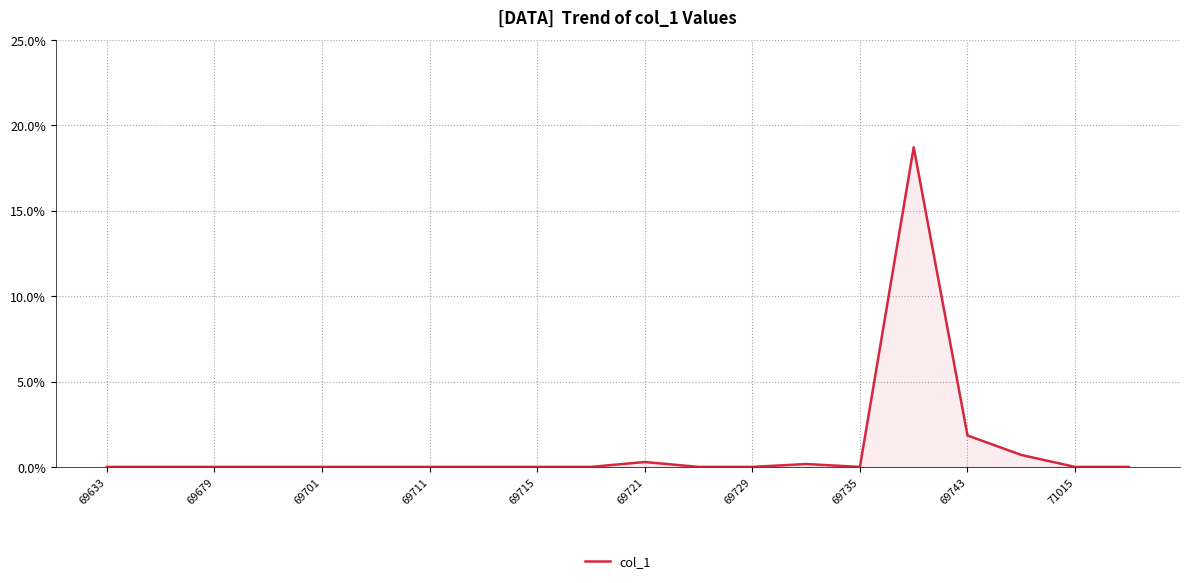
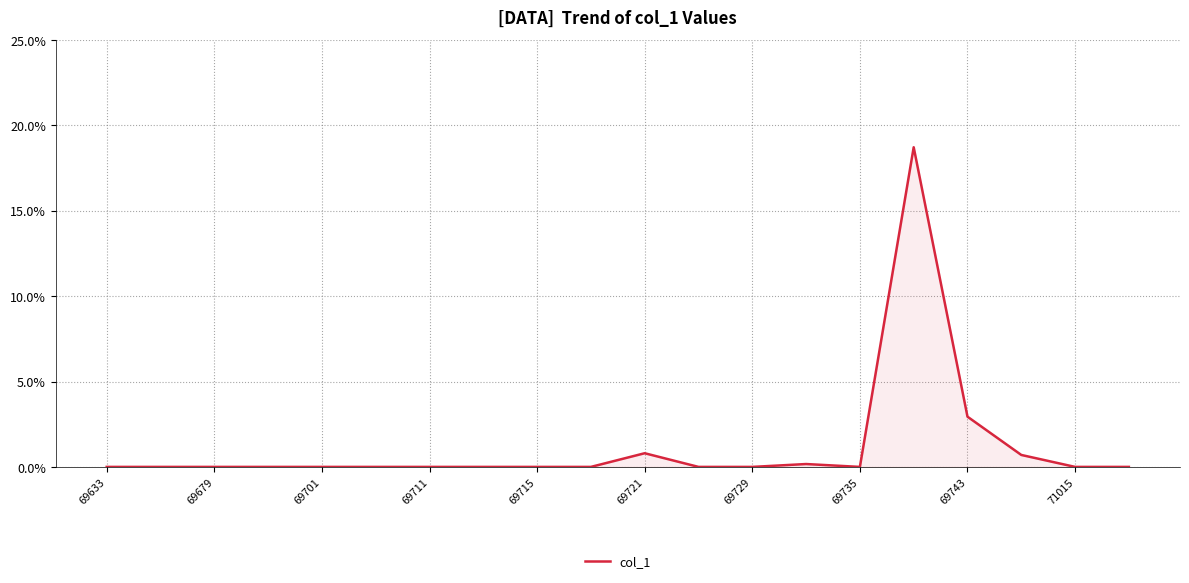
  {
    "69633": "0.0%",
    "69679": "0.0%",
    "69701": "0.0%",
    "69711": "0.0%",
    "69715": "0.0%",
-   "69721": "0.3%",
+   "69721": "0.8%",
    "69729": "0.0%",
    "69735": "0.0%",
-   "69743": "1.8%",
+   "69743": "2.9%",
    "71015": "0.0%"
  }
